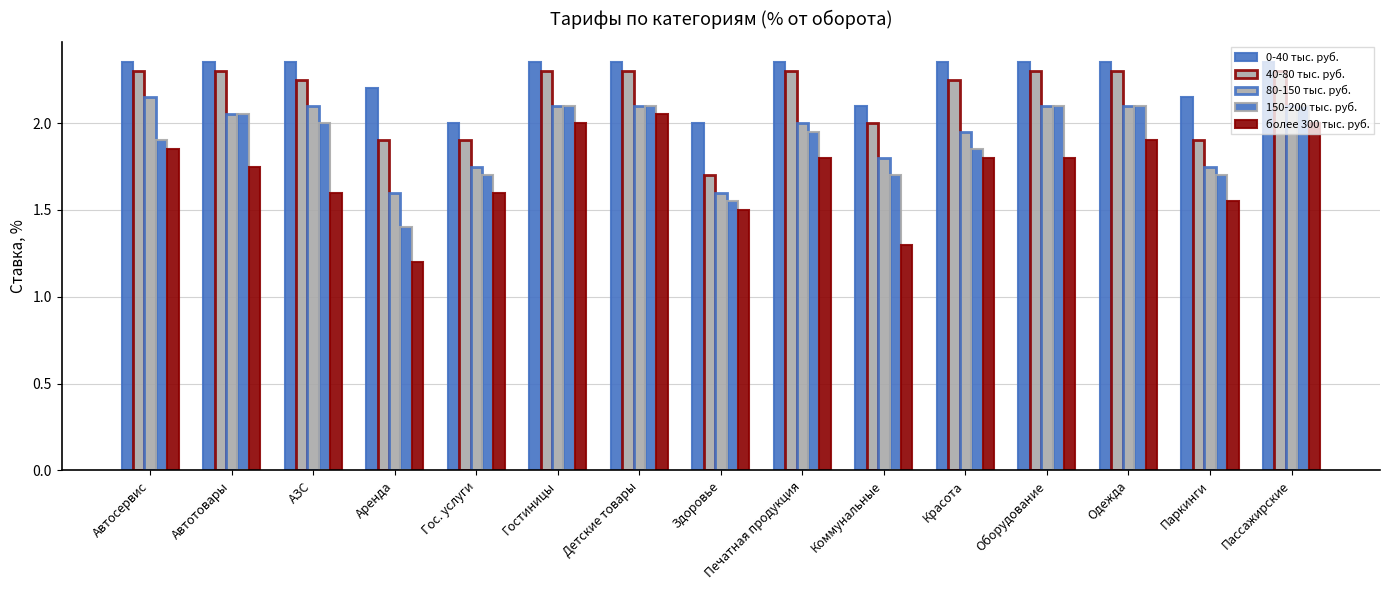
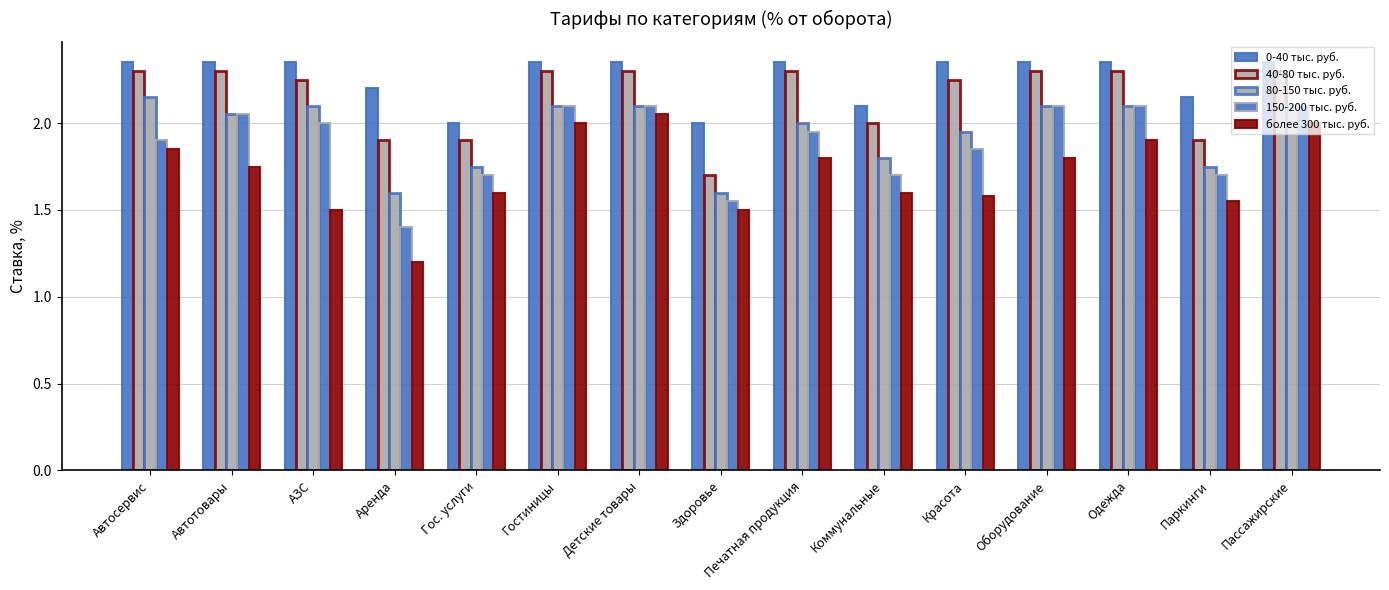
  {
    "более 300 тыс. руб.": {
      "Автосервис": 1.85,
      "Автотовары": 1.75,
-     "АЗС": 1.60,
+     "АЗС": 1.50,
      "Аренда": 1.20,
      "Гос. услуги": 1.60,
      "Гостиницы": 2.00,
      "Детские товары": 2.05,
      "Здоровье": 1.50,
      "Печатная продукция": 1.80,
-     "Коммунальные": 1.30,
-     "Красота": 1.80,
+     "Коммунальные": 1.60,
+     "Красота": 1.58,
      "Оборудование": 1.80,
      "Одежда": 1.90,
      "Паркинги": 1.55
    }
  }
